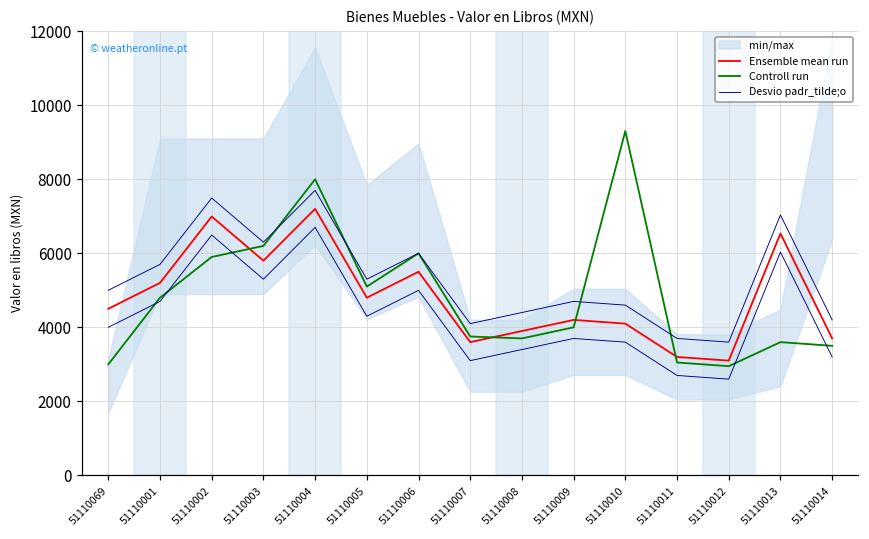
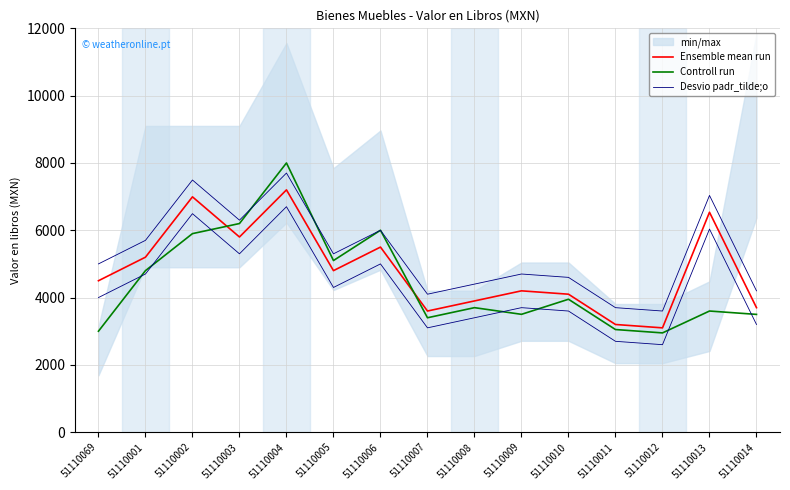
  {
    "Ensemble mean run": {
      "51110069": 4500,
      "51110002": 7000,
      "51110003": 5800,
      "51110005": 4800,
      "51110006": 5500,
      "51110007": 3600,
      "51110009": 4200,
      "51110010": 4100,
      "51110011": 3200,
      "51110013": 6500,
      "51110014": 3700
    },
    "Controll run": {
      "51110069": 3000,
      "51110002": 5900,
      "51110003": 6200,
      "51110005": 5100,
-     "51110007": 3800,
-     "51110009": 4000,
-     "51110010": 9300,
+     "51110007": 3400,
+     "51110009": 3500,
+     "51110010": 4000,
      "51110011": 3100,
      "51110013": 3600,
      "51110014": 3500
    }
  }
